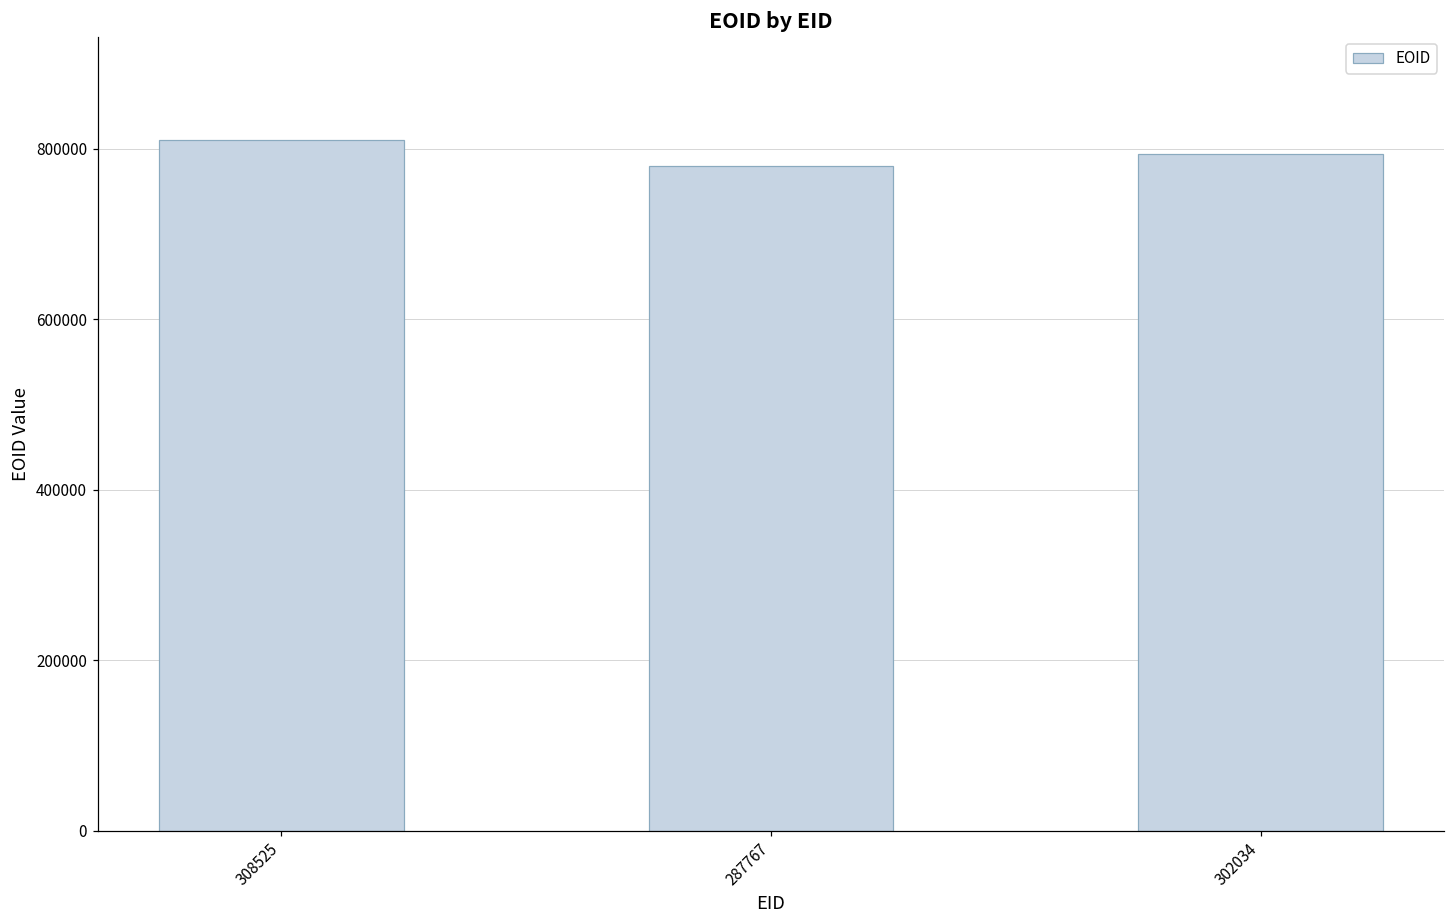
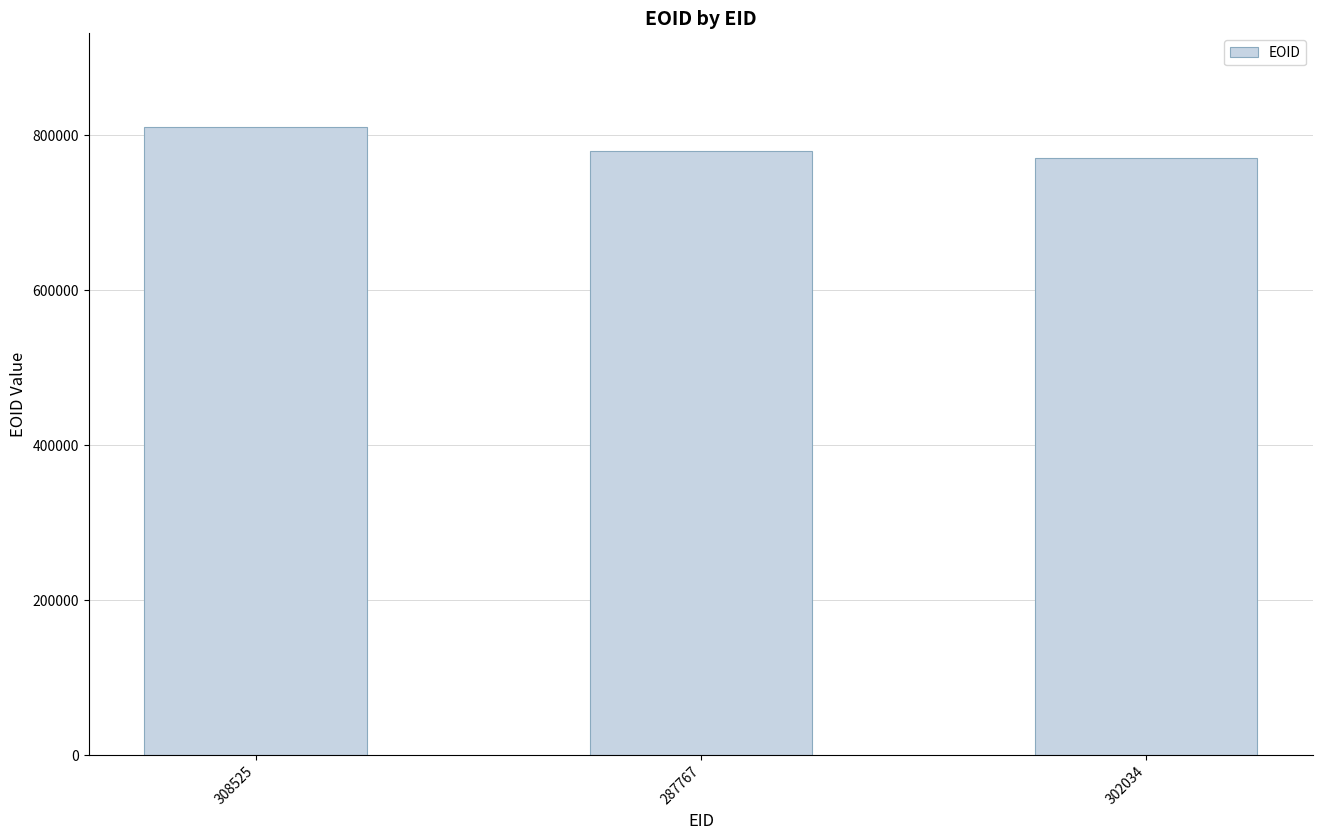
  {
    "308525": 810000,
    "287767": 780000,
-   "302034": 790000
+   "302034": 770000
  }
